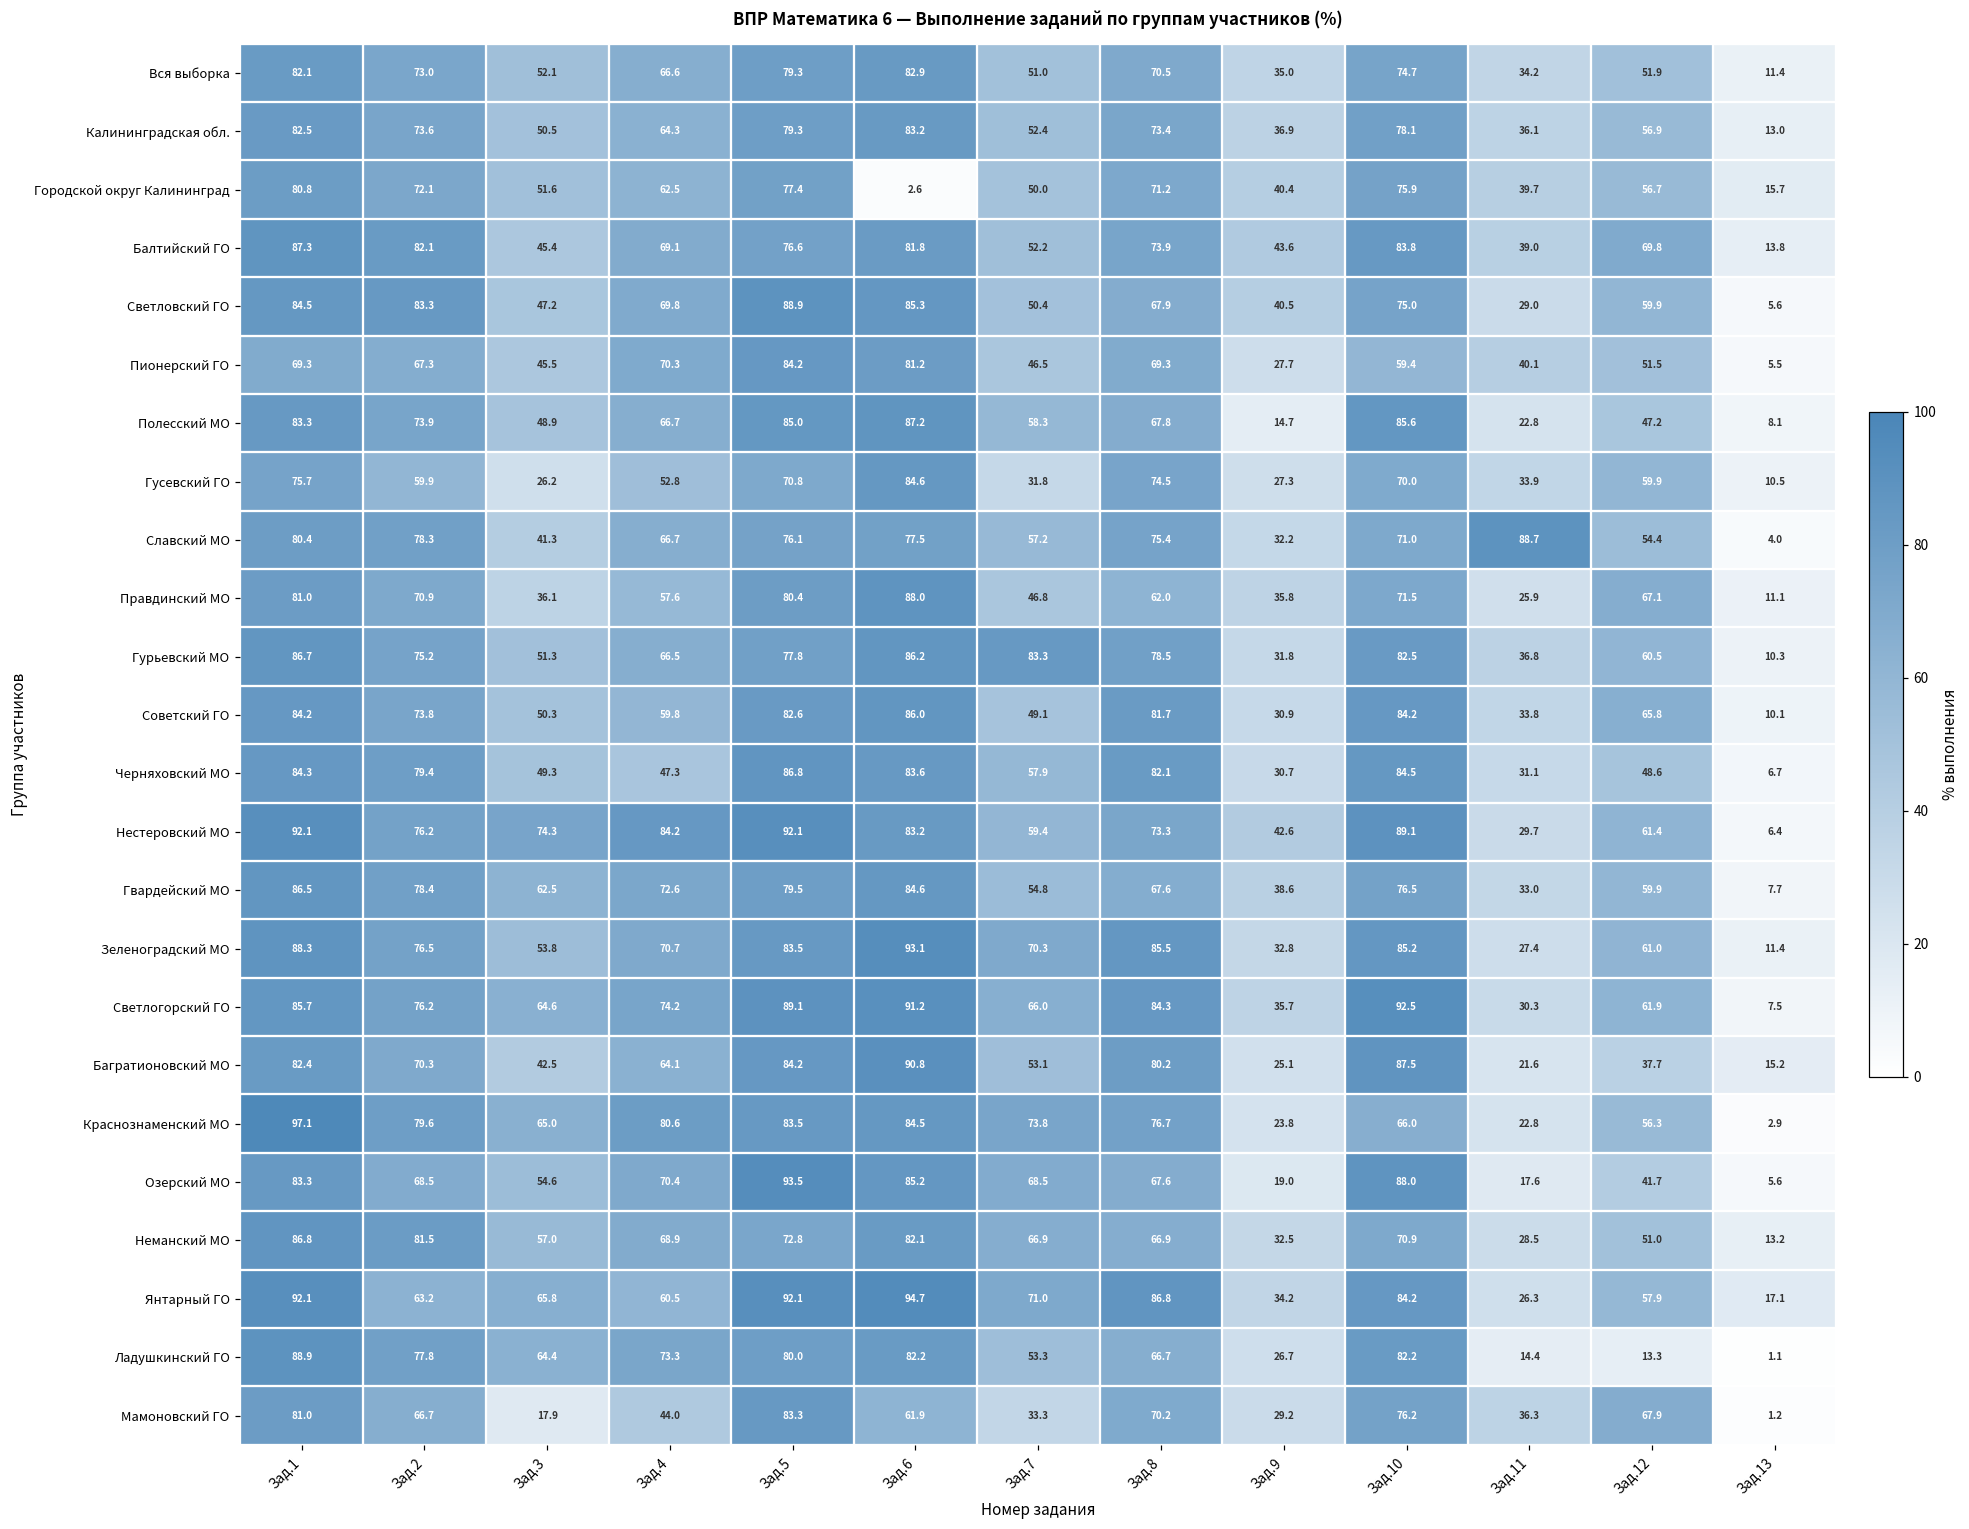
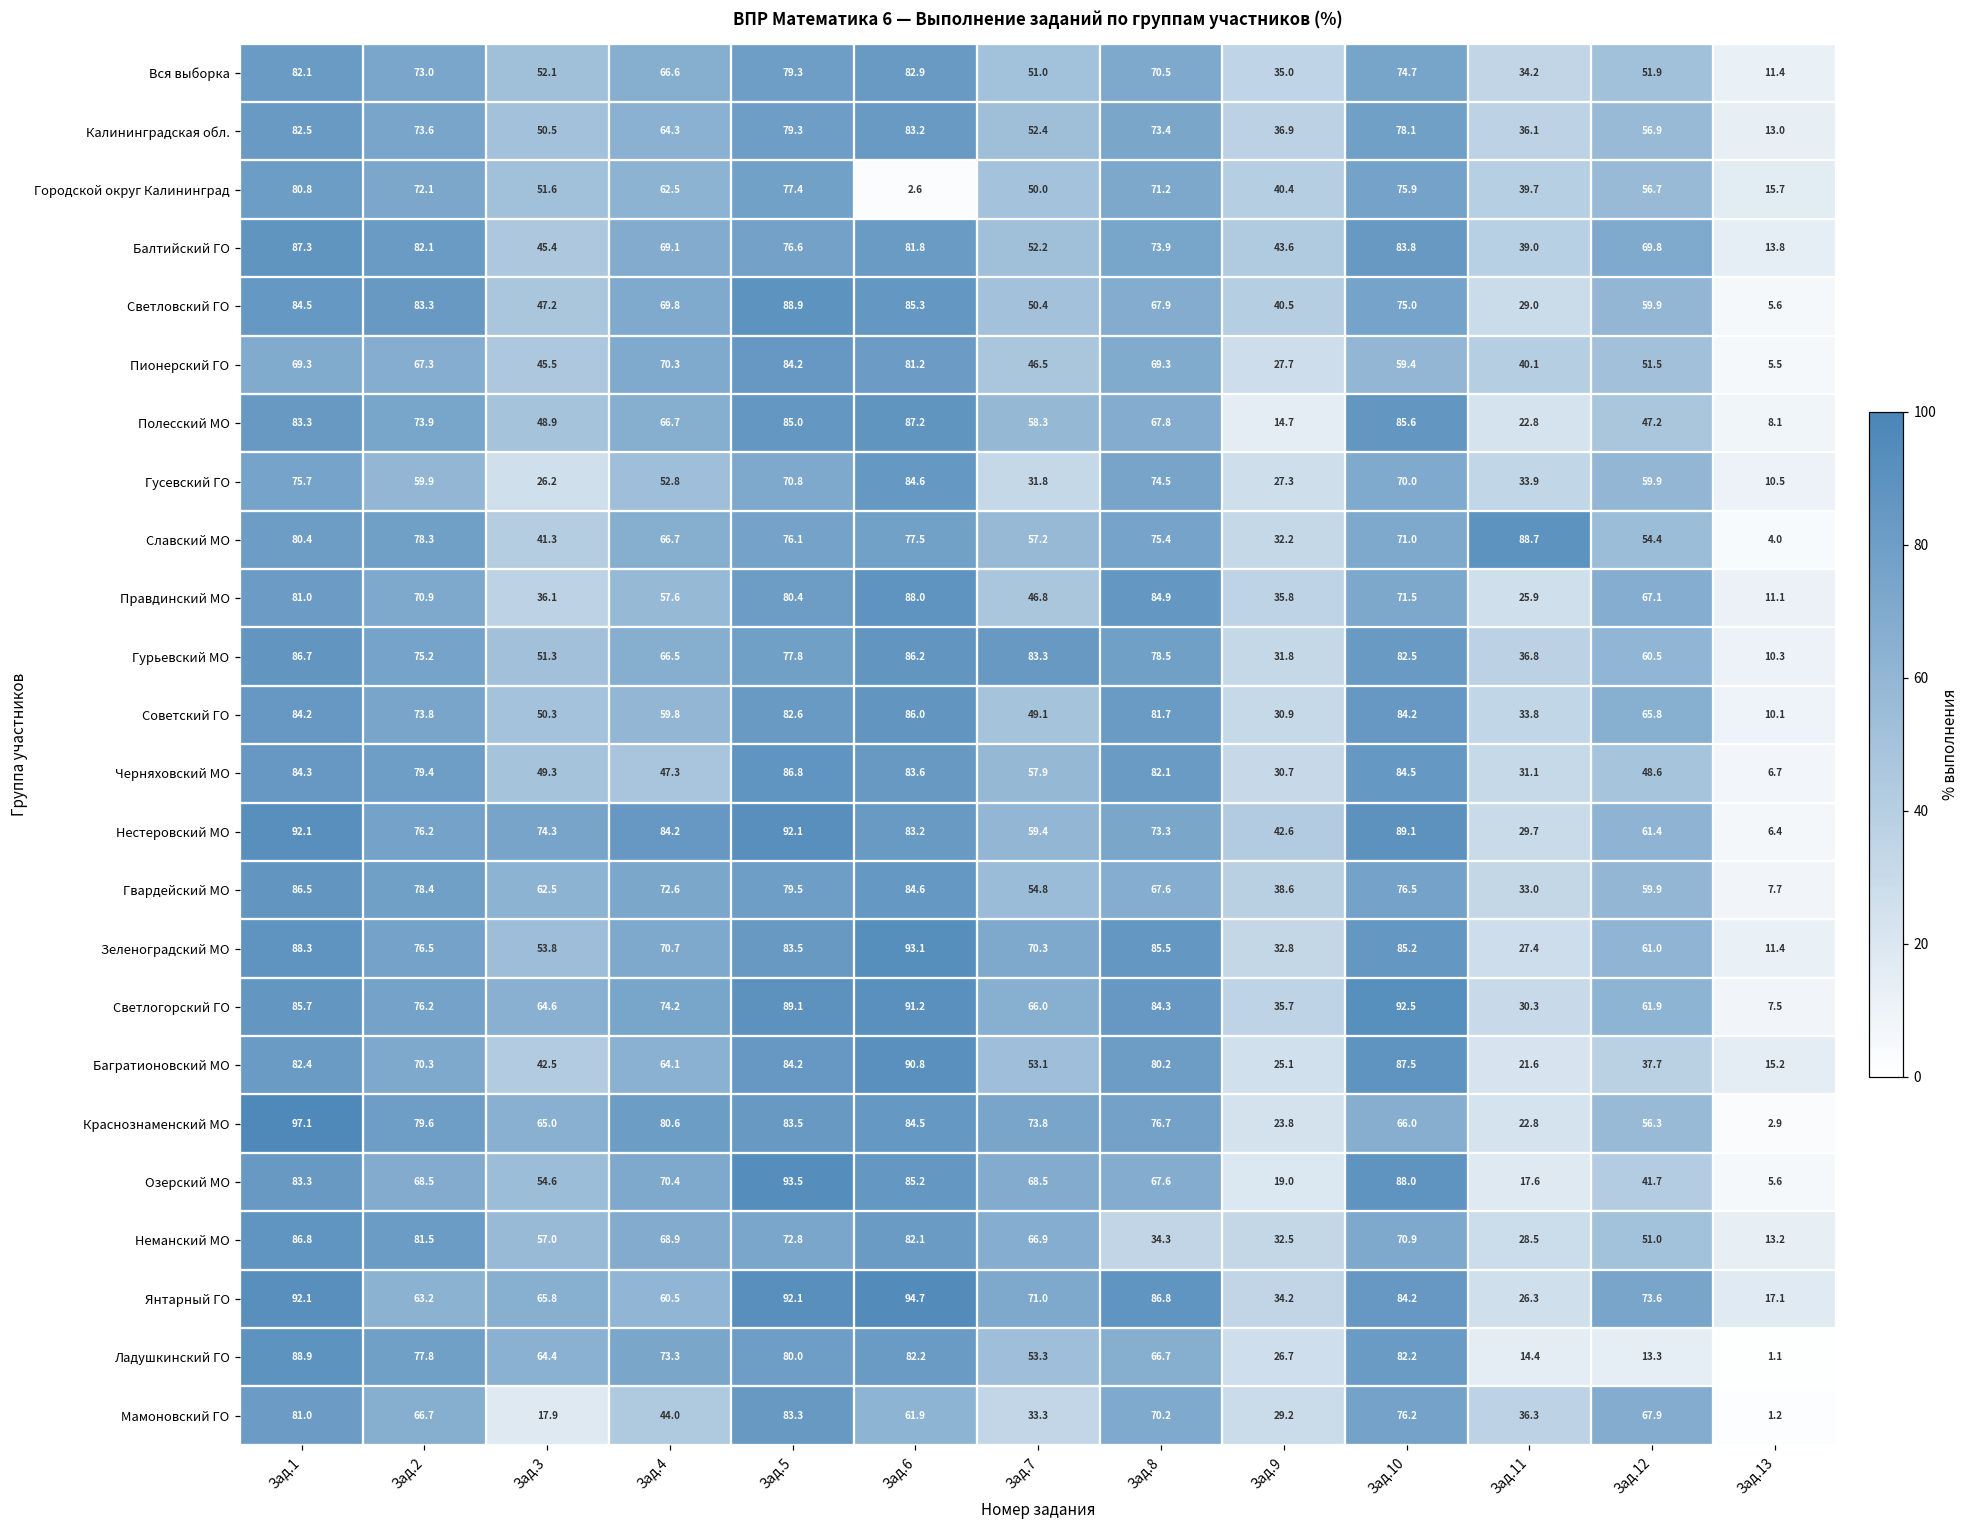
  {
    "Правдинский МО": {
      "Зад.1": 81.0,
      "Зад.2": 70.9,
      "Зад.3": 36.1,
      "Зад.4": 57.6,
      "Зад.5": 80.4,
      "Зад.6": 88.0,
      "Зад.7": 46.8,
-     "Зад.8": 62.0,
+     "Зад.8": 84.9,
      "Зад.9": 35.8,
      "Зад.10": 71.5,
      "Зад.11": 25.9,
      "Зад.12": 67.1,
      "Зад.13": 11.1
    },
    "Неманский МО": {
      "Зад.1": 86.8,
      "Зад.2": 81.5,
      "Зад.3": 57.0,
      "Зад.4": 68.9,
      "Зад.5": 72.8,
      "Зад.6": 82.1,
      "Зад.7": 66.9,
-     "Зад.8": 66.9,
+     "Зад.8": 34.3,
      "Зад.9": 32.5,
      "Зад.10": 70.9,
      "Зад.11": 28.5,
      "Зад.12": 51.0,
      "Зад.13": 13.2
    },
    "Янтарный ГО": {
      "Зад.1": 92.1,
      "Зад.2": 63.2,
      "Зад.3": 65.8,
      "Зад.4": 60.5,
      "Зад.5": 92.1,
      "Зад.6": 94.7,
      "Зад.7": 71.0,
      "Зад.8": 86.8,
      "Зад.9": 34.2,
      "Зад.10": 84.2,
      "Зад.11": 26.3,
-     "Зад.12": 57.9,
+     "Зад.12": 73.6,
      "Зад.13": 17.1
    }
  }
